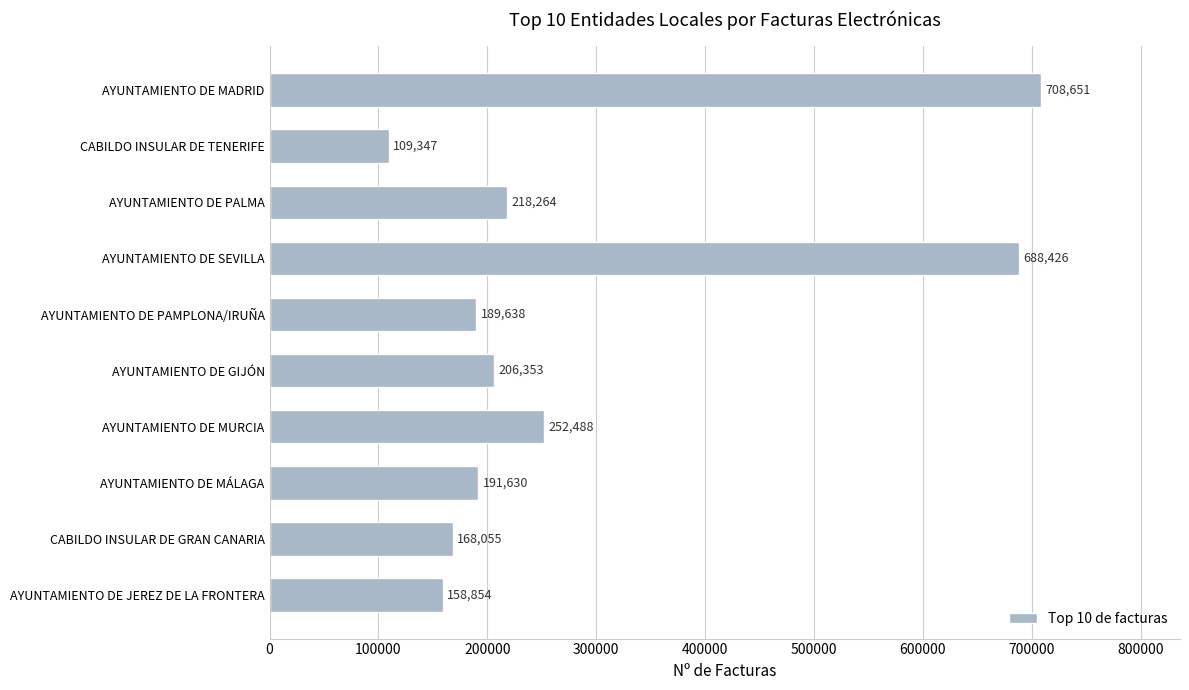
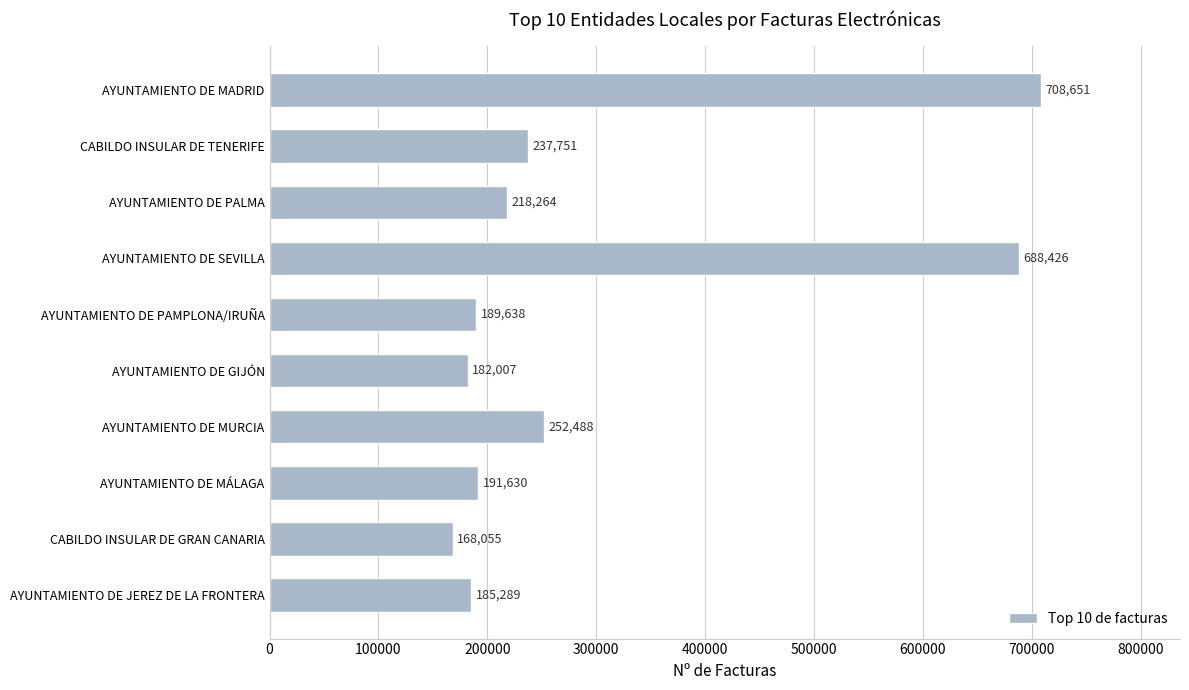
  {
    "AYUNTAMIENTO DE MADRID": "708,651",
-   "CABILDO INSULAR DE TENERIFE": "109,347",
+   "CABILDO INSULAR DE TENERIFE": "237,751",
    "AYUNTAMIENTO DE PALMA": "218,264",
    "AYUNTAMIENTO DE SEVILLA": "688,426",
    "AYUNTAMIENTO DE PAMPLONA/IRUÑA": "189,638",
-   "AYUNTAMIENTO DE GIJÓN": "206,353",
+   "AYUNTAMIENTO DE GIJÓN": "182,007",
    "AYUNTAMIENTO DE MURCIA": "252,488",
    "AYUNTAMIENTO DE MÁLAGA": "191,630",
    "CABILDO INSULAR DE GRAN CANARIA": "168,055",
-   "AYUNTAMIENTO DE JEREZ DE LA FRONTERA": "158,854"
+   "AYUNTAMIENTO DE JEREZ DE LA FRONTERA": "185,289"
  }
